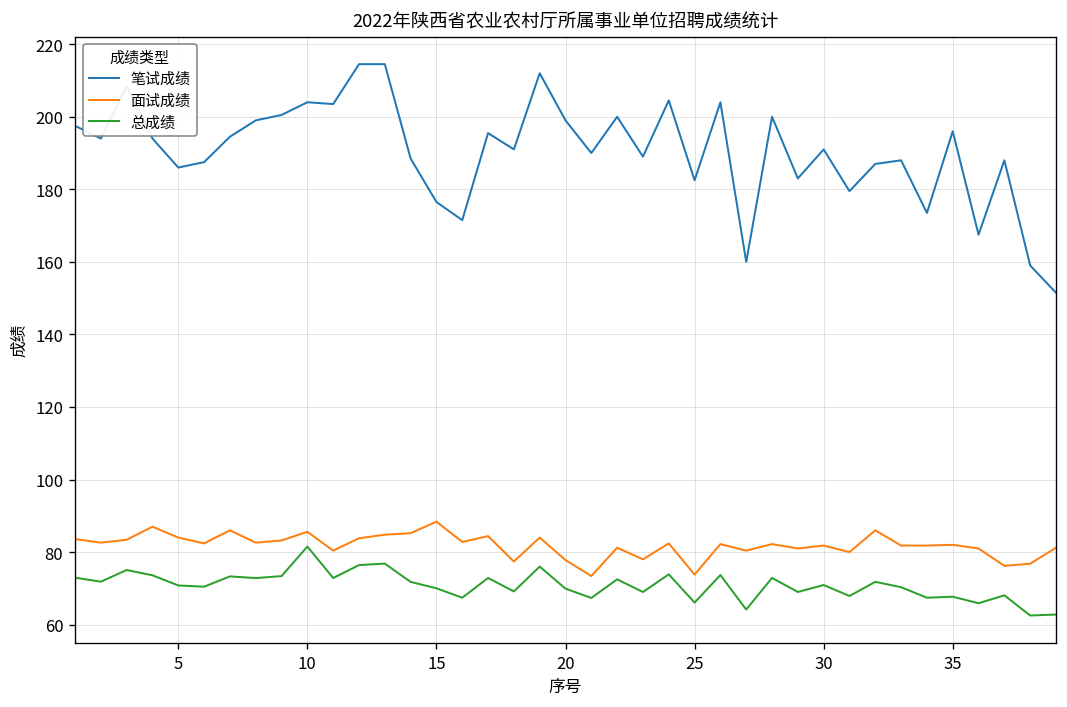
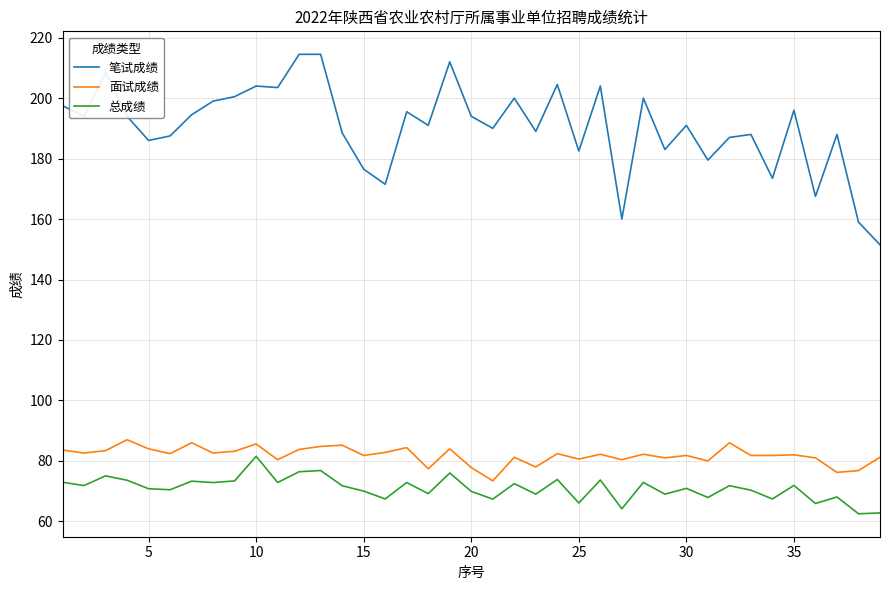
  {
    "笔试成绩": {
      "5": 186,
      "10": 204,
      "15": 177,
-     "20": 199,
+     "20": 194,
      "25": 183,
      "30": 191,
      "35": 196
    },
    "面试成绩": {
      "5": 84,
      "10": 86,
-     "15": 88,
+     "15": 82,
      "20": 78,
-     "25": 74,
+     "25": 81,
      "30": 82,
      "35": 82
    },
    "总成绩": {
      "5": 71,
      "10": 82,
      "15": 70,
      "20": 70,
      "25": 66,
      "30": 71,
-     "35": 68
+     "35": 72
    }
  }
